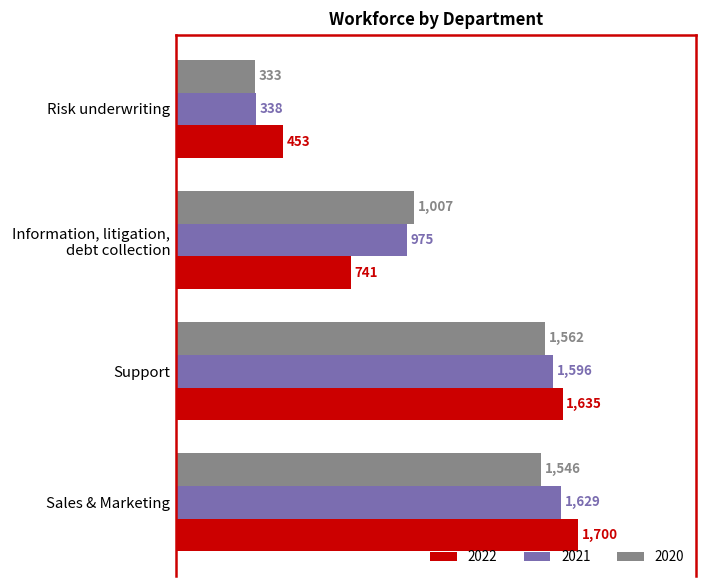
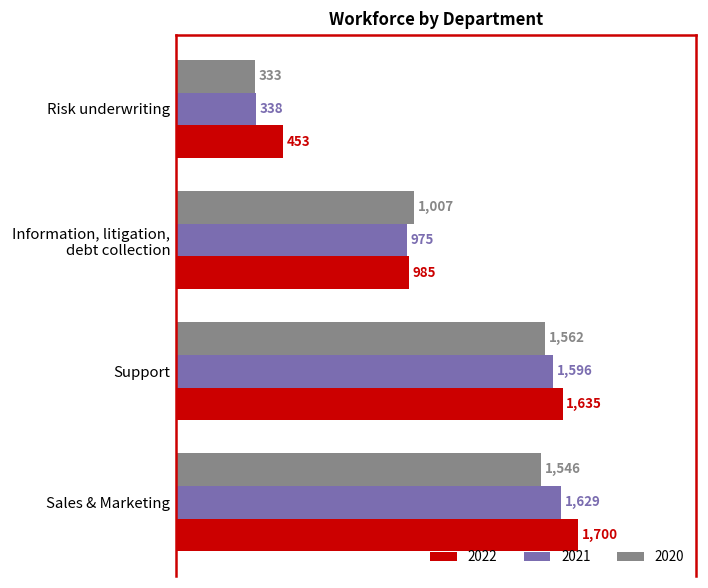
  {
    "2022": {
      "Risk underwriting": "453",
-     "Information, litigation, debt collection": "741",
+     "Information, litigation, debt collection": "985",
      "Support": "1,635",
      "Sales & Marketing": "1,700"
    }
  }
